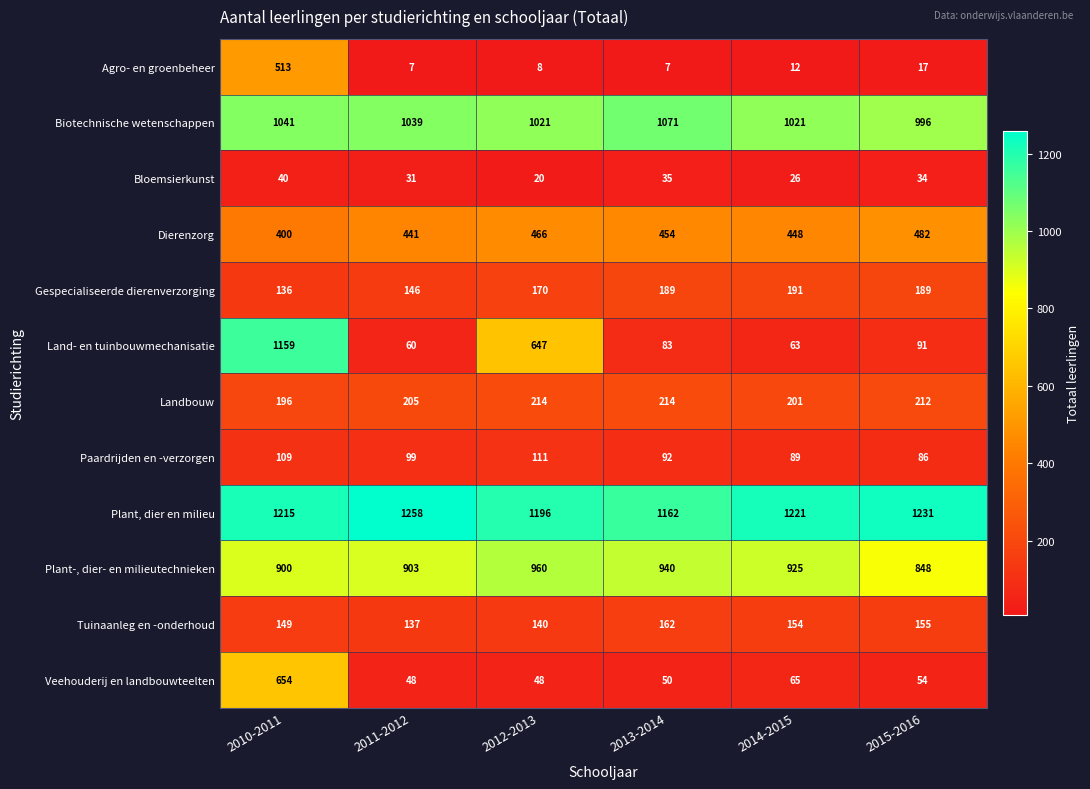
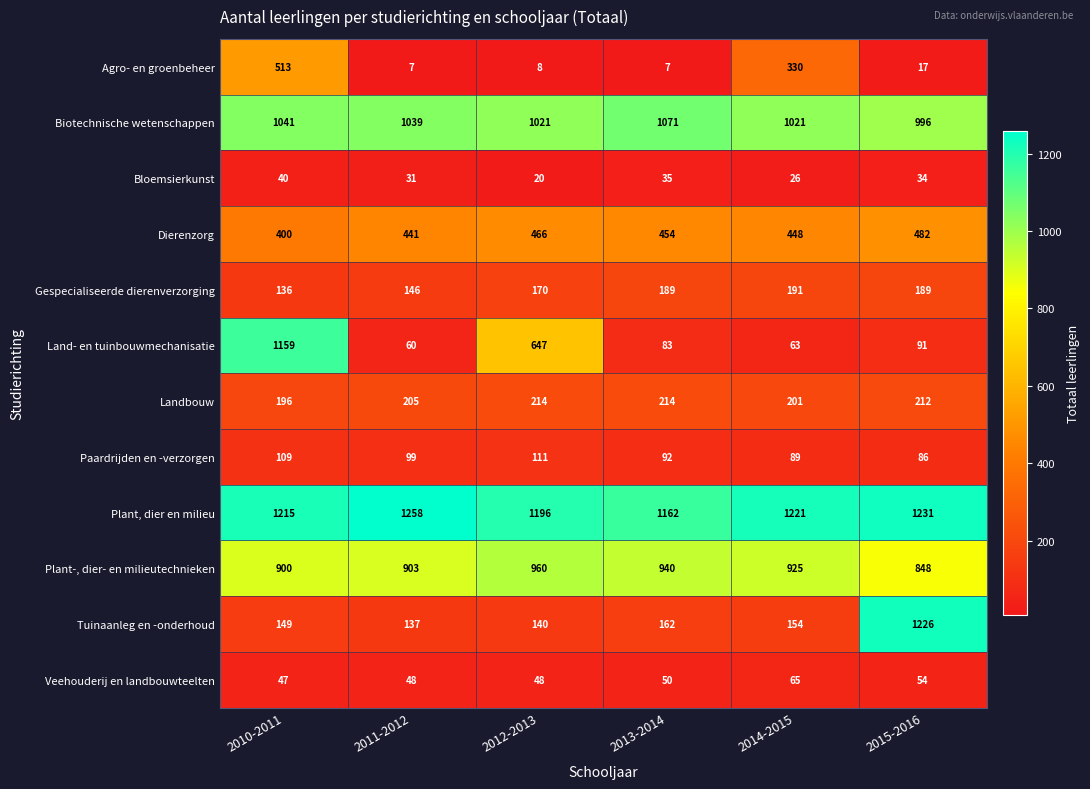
  {
    "Agro- en groenbeheer": {
      "2010-2011": 513,
      "2011-2012": 7,
      "2012-2013": 8,
      "2013-2014": 7,
-     "2014-2015": 12,
+     "2014-2015": 330,
      "2015-2016": 17
    },
    "Biotechnische wetenschappen": {
      "2010-2011": 1041,
      "2011-2012": 1039,
      "2012-2013": 1021,
      "2013-2014": 1071,
      "2014-2015": 1021,
      "2015-2016": 996
    },
    "Bloemsierkunst": {
      "2010-2011": 40,
      "2011-2012": 31,
      "2012-2013": 20,
      "2013-2014": 35,
      "2014-2015": 26,
      "2015-2016": 34
    },
    "Dierenzorg": {
      "2010-2011": 400,
      "2011-2012": 441,
      "2012-2013": 466,
      "2013-2014": 454,
      "2014-2015": 448,
      "2015-2016": 482
    },
    "Gespecialiseerde dierenverzorging": {
      "2010-2011": 136,
      "2011-2012": 146,
      "2012-2013": 170,
      "2013-2014": 189,
      "2014-2015": 191,
      "2015-2016": 189
    },
    "Land- en tuinbouwmechanisatie": {
      "2010-2011": 1159,
      "2011-2012": 60,
      "2012-2013": 647,
      "2013-2014": 83,
      "2014-2015": 63,
      "2015-2016": 91
    },
    "Landbouw": {
      "2010-2011": 196,
      "2011-2012": 205,
      "2012-2013": 214,
      "2013-2014": 214,
      "2014-2015": 201,
      "2015-2016": 212
    },
    "Paardrijden en -verzorgen": {
      "2010-2011": 109,
      "2011-2012": 99,
      "2012-2013": 111,
      "2013-2014": 92,
      "2014-2015": 89,
      "2015-2016": 86
    },
    "Plant, dier en milieu": {
      "2010-2011": 1215,
      "2011-2012": 1258,
      "2012-2013": 1196,
      "2013-2014": 1162,
      "2014-2015": 1221,
      "2015-2016": 1231
    },
    "Plant-, dier- en milieutechnieken": {
      "2010-2011": 900,
      "2011-2012": 903,
      "2012-2013": 960,
      "2013-2014": 940,
      "2014-2015": 925,
      "2015-2016": 848
    },
    "Tuinaanleg en -onderhoud": {
      "2010-2011": 149,
      "2011-2012": 137,
      "2012-2013": 140,
      "2013-2014": 162,
      "2014-2015": 154,
-     "2015-2016": 155
+     "2015-2016": 1226
    },
    "Veehouderij en landbouwteelten": {
-     "2010-2011": 654,
+     "2010-2011": 47,
      "2011-2012": 48,
      "2012-2013": 48,
      "2013-2014": 50,
      "2014-2015": 65,
      "2015-2016": 54
    }
  }
